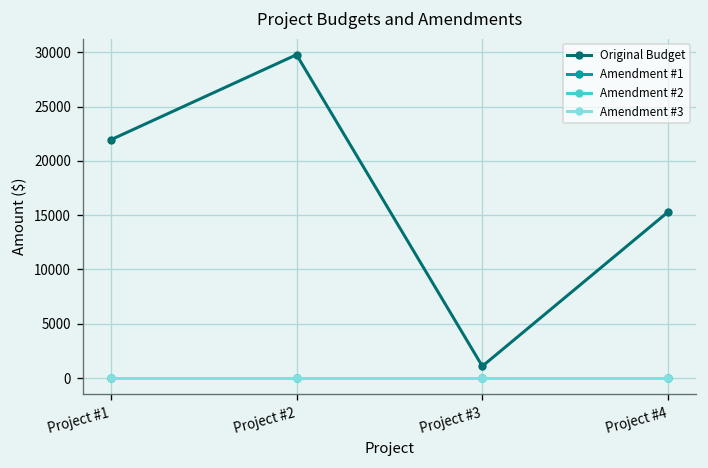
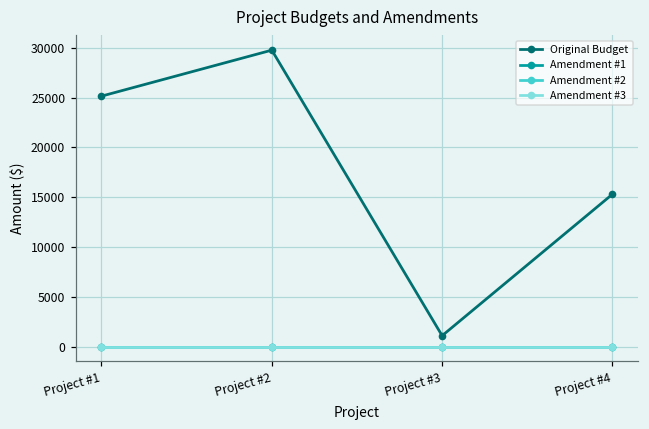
  {
    "Original Budget": {
-     "Project #1": 22000,
+     "Project #1": 25000,
      "Project #2": 30000,
      "Project #3": 1000,
      "Project #4": 15000
    },
    "Amendment #3": {
      "Project #1": 0,
      "Project #2": 0,
      "Project #3": 0,
      "Project #4": 0
    }
  }
